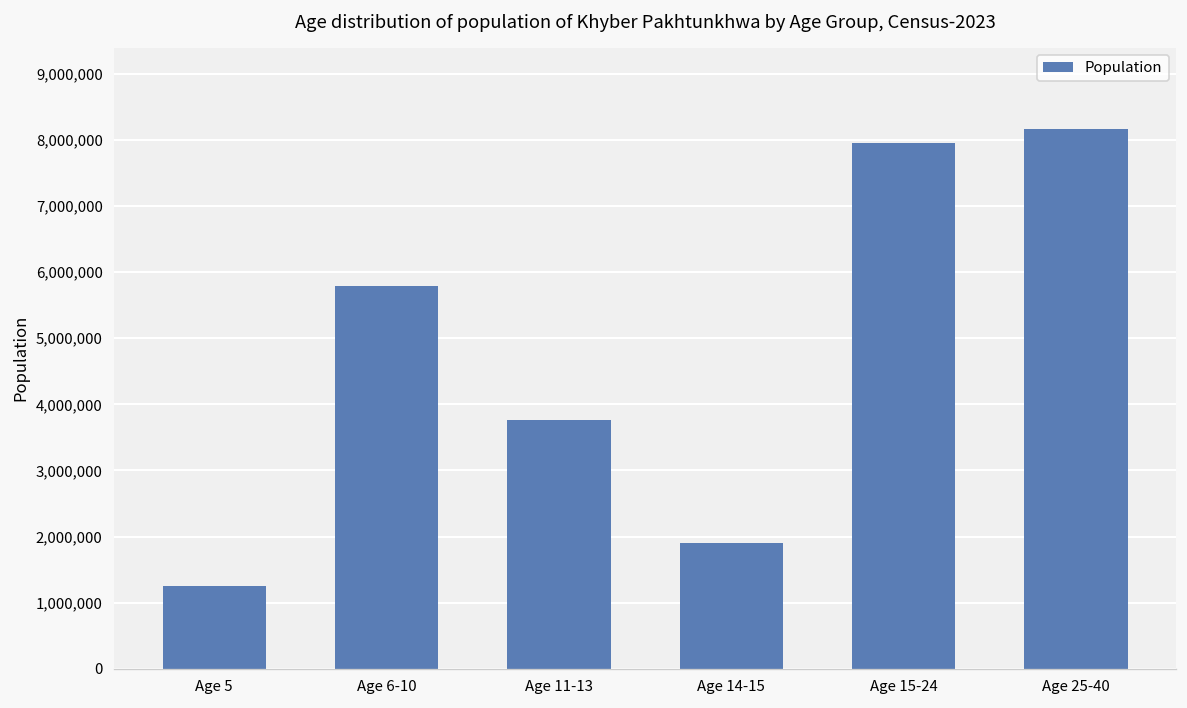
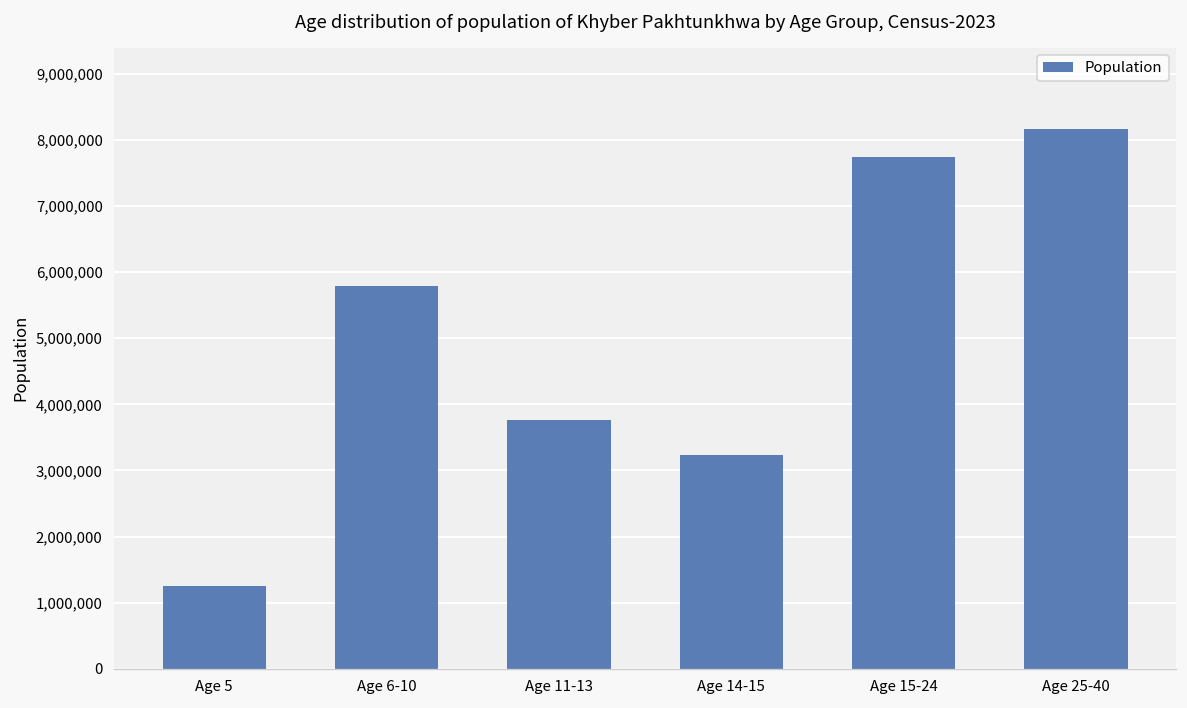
  {
    "Age 5": "1,200,000",
    "Age 6-10": "5,800,000",
    "Age 11-13": "3,800,000",
-   "Age 14-15": "1,900,000",
-   "Age 15-24": "8,000,000",
+   "Age 14-15": "3,200,000",
+   "Age 15-24": "7,700,000",
    "Age 25-40": "8,200,000"
  }
